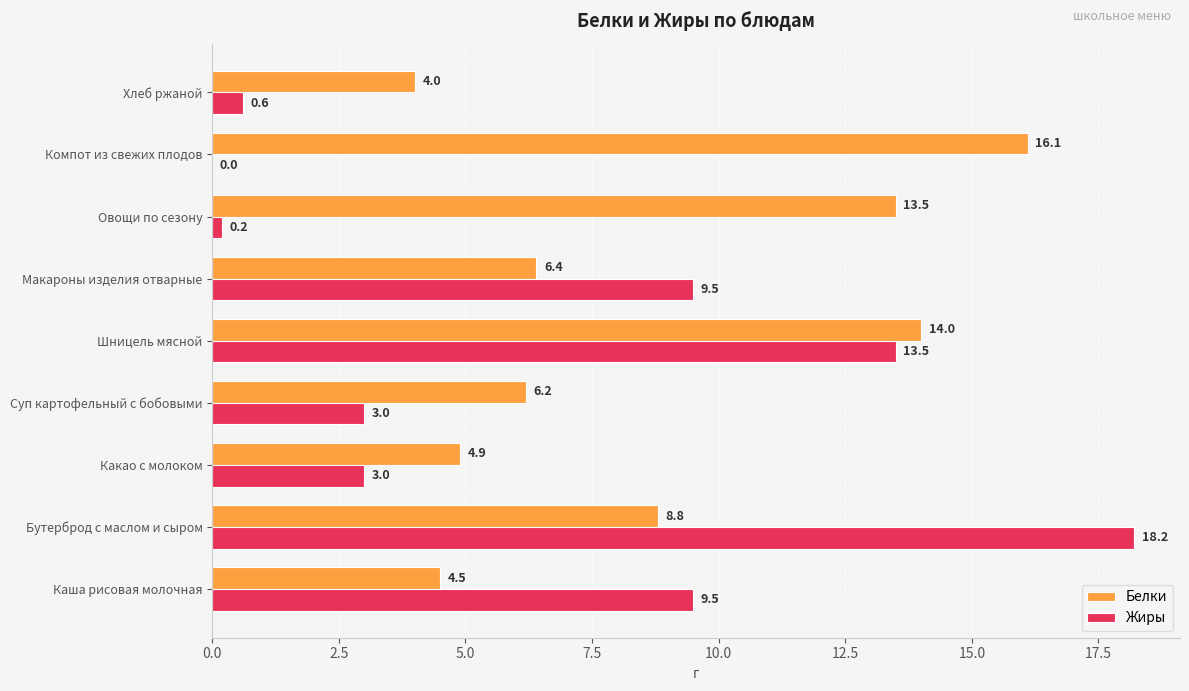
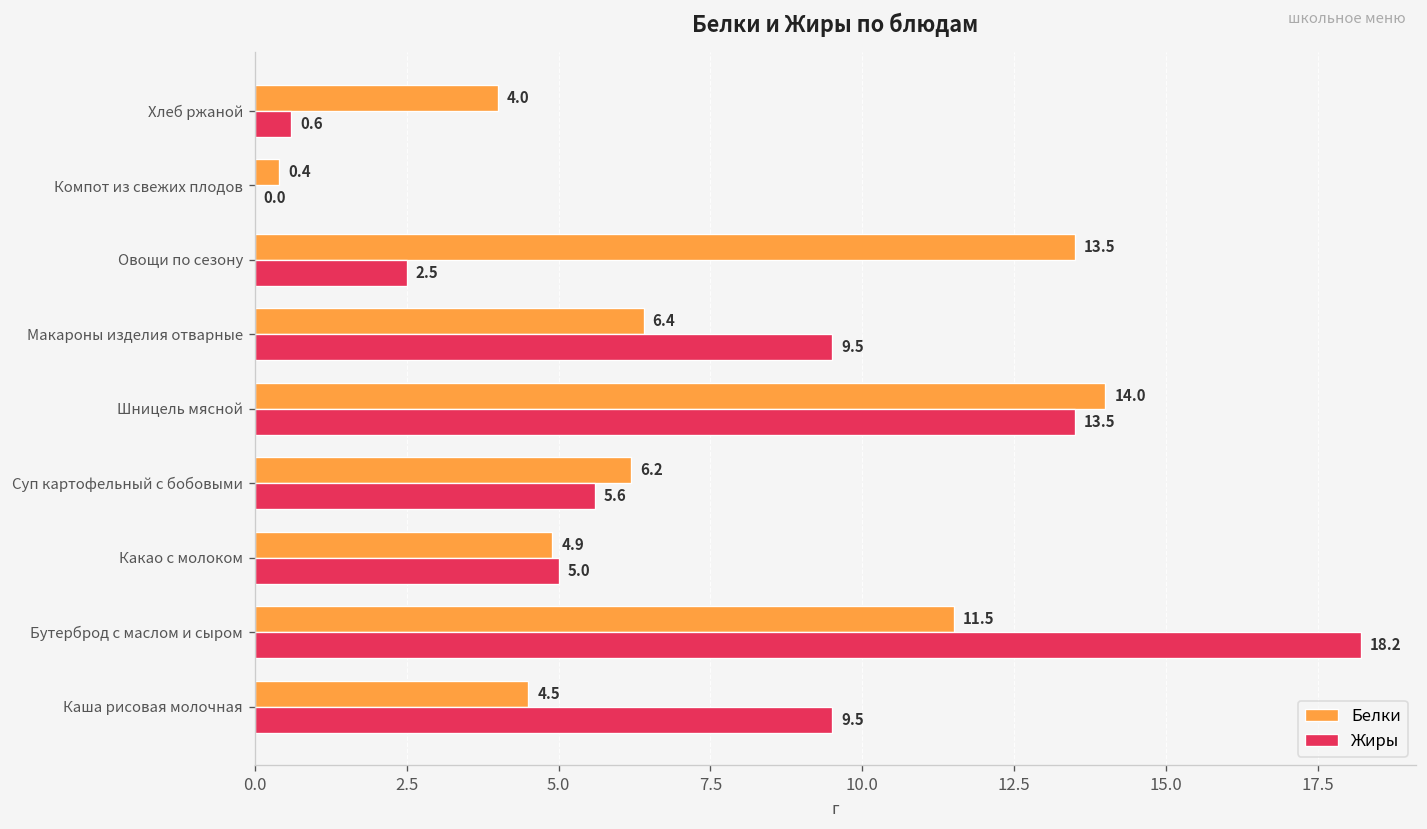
  {
    "Белки": {
      "Хлеб ржаной": 4.0,
-     "Компот из свежих плодов": 16.1,
+     "Компот из свежих плодов": 0.4,
      "Овощи по сезону": 13.5,
      "Макароны изделия отварные": 6.4,
      "Шницель мясной": 14.0,
      "Суп картофельный с бобовыми": 6.2,
      "Какао с молоком": 4.9,
-     "Бутерброд с маслом и сыром": 8.8,
+     "Бутерброд с маслом и сыром": 11.5,
      "Каша рисовая молочная": 4.5
    },
    "Жиры": {
      "Хлеб ржаной": 0.6,
      "Компот из свежих плодов": 0.0,
-     "Овощи по сезону": 0.2,
+     "Овощи по сезону": 2.5,
      "Макароны изделия отварные": 9.5,
      "Шницель мясной": 13.5,
-     "Суп картофельный с бобовыми": 3.0,
-     "Какао с молоком": 3.0,
+     "Суп картофельный с бобовыми": 5.6,
+     "Какао с молоком": 5.0,
      "Бутерброд с маслом и сыром": 18.2,
      "Каша рисовая молочная": 9.5
    }
  }
